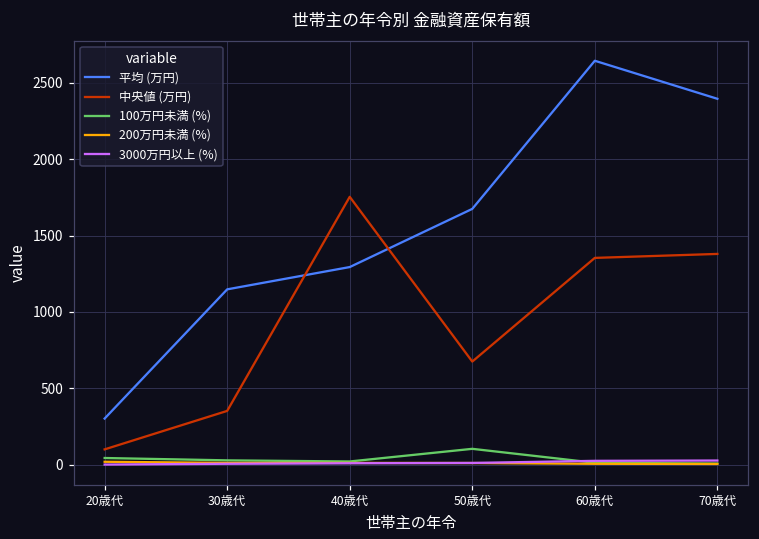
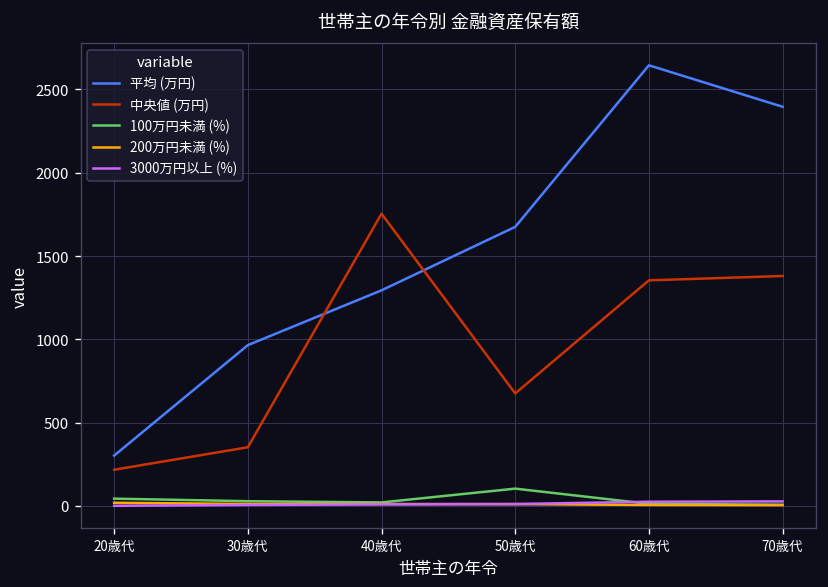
  {
    "平均 (万円)": {
      "20歳代": 300,
-     "30歳代": 1150,
+     "30歳代": 970,
      "40歳代": 1290,
      "50歳代": 1680,
      "60歳代": 2650,
      "70歳代": 2400
    },
    "中央値 (万円)": {
-     "20歳代": 100,
+     "20歳代": 220,
      "30歳代": 350,
      "40歳代": 1750,
      "50歳代": 680,
      "60歳代": 1350,
      "70歳代": 1380
    },
    "100万円未満 (%)": {
      "20歳代": 40,
      "50歳代": 100
    },
    "3000万円以上 (%)": {
      "70歳代": 30
    }
  }
